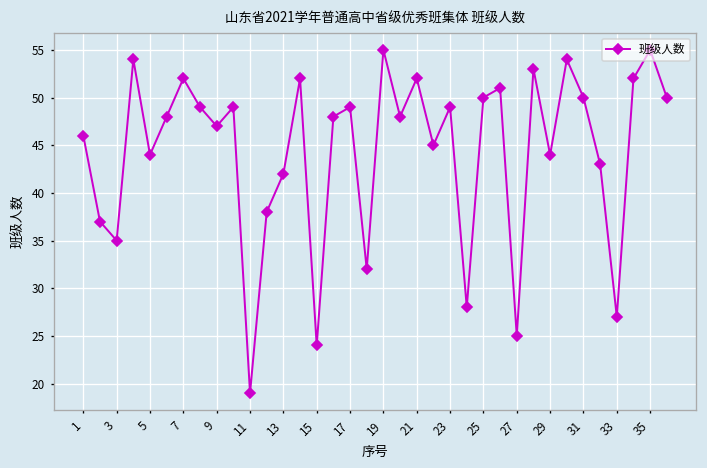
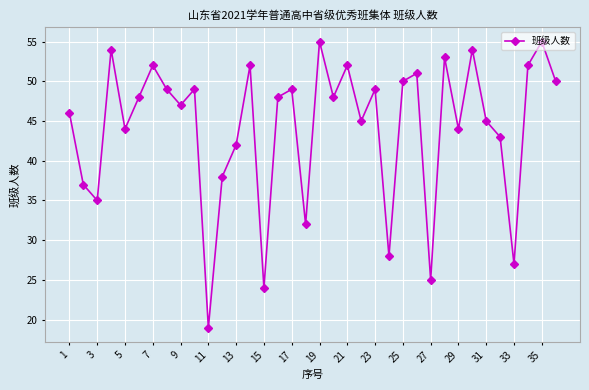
  {
    "1": 46,
    "3": 35,
    "5": 44,
    "7": 52,
    "9": 47,
    "11": 19,
    "13": 42,
    "15": 24,
    "17": 49,
    "19": 55,
    "21": 52,
    "23": 49,
    "25": 50,
    "27": 25,
    "29": 44,
-   "31": 50,
+   "31": 45,
    "33": 27
  }
